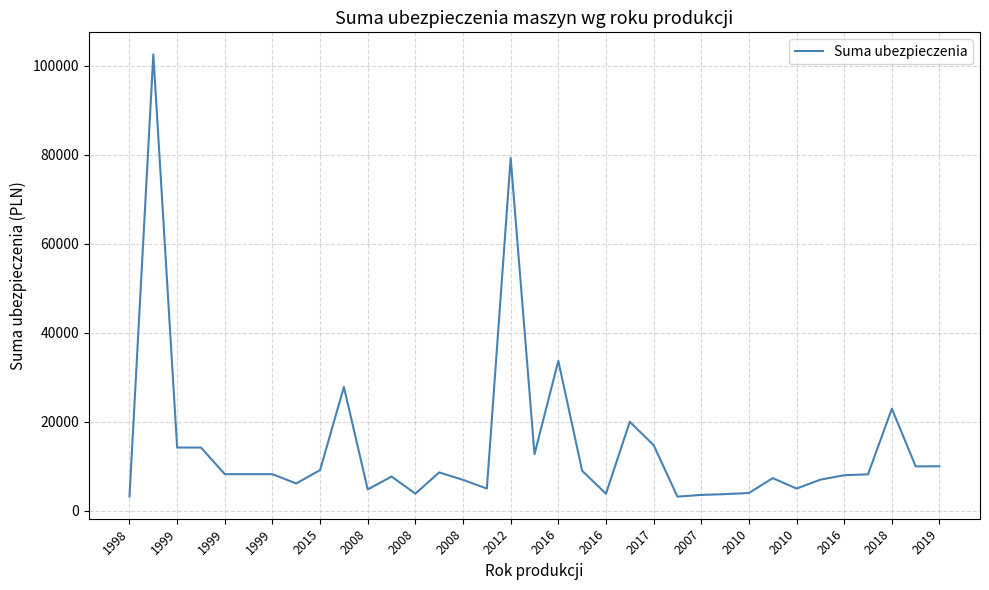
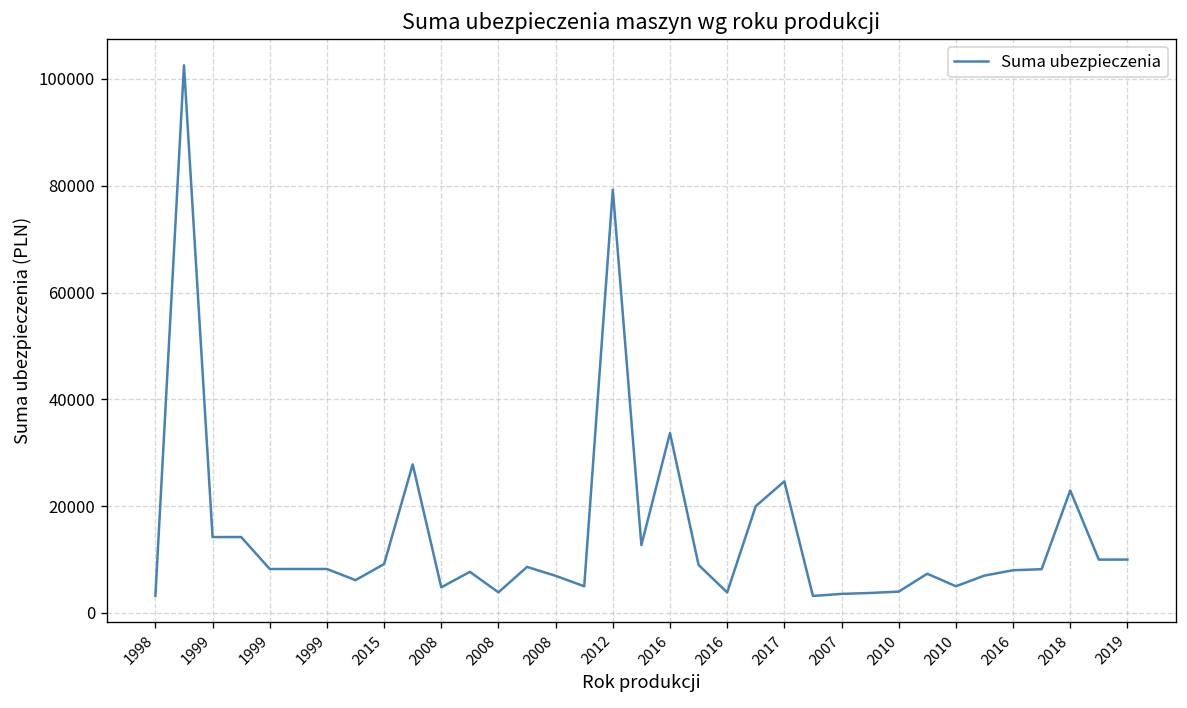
  {
    "2015": 9000,
    "2012": 79000,
-   "2017": 15000
+   "2017": 25000
  }
